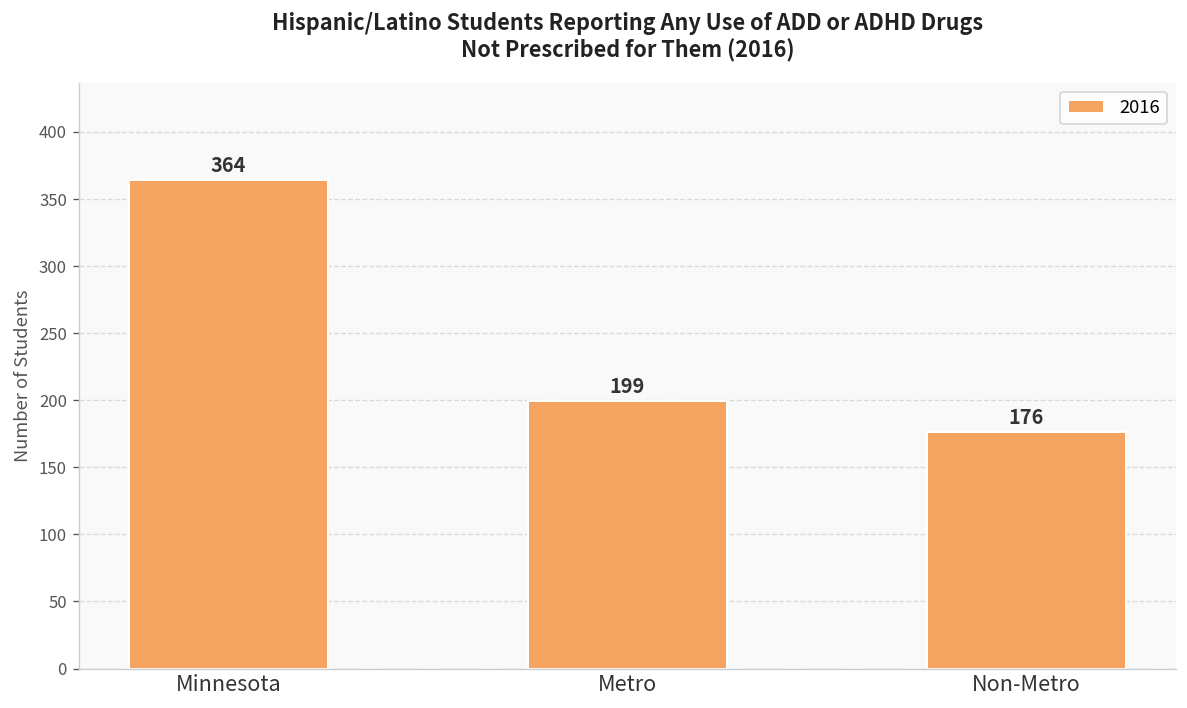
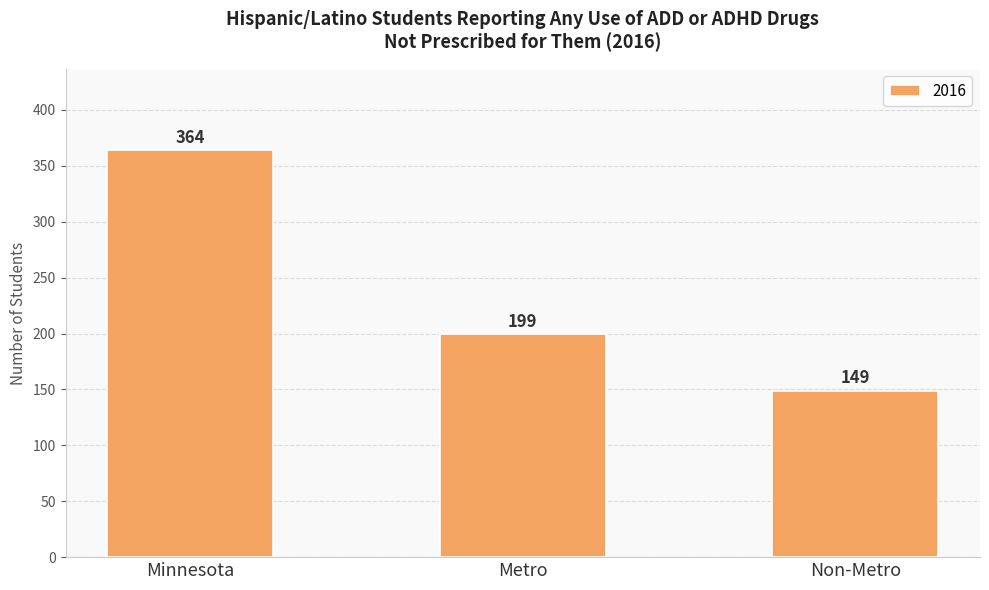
  {
    "Minnesota": 364,
-   "Non-Metro": 176
+   "Non-Metro": 149
  }
